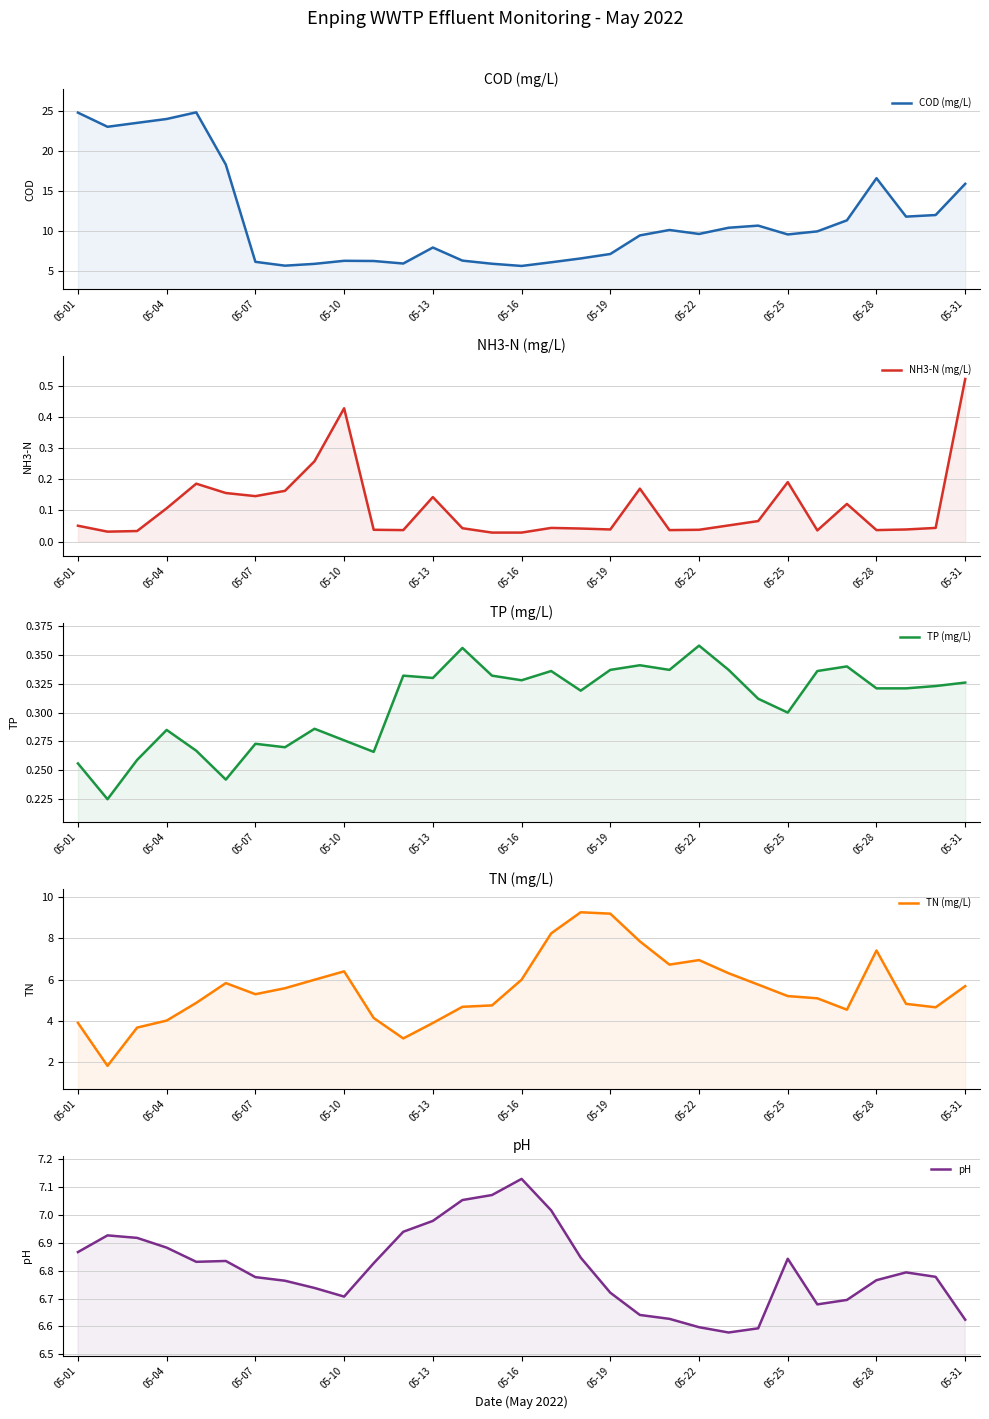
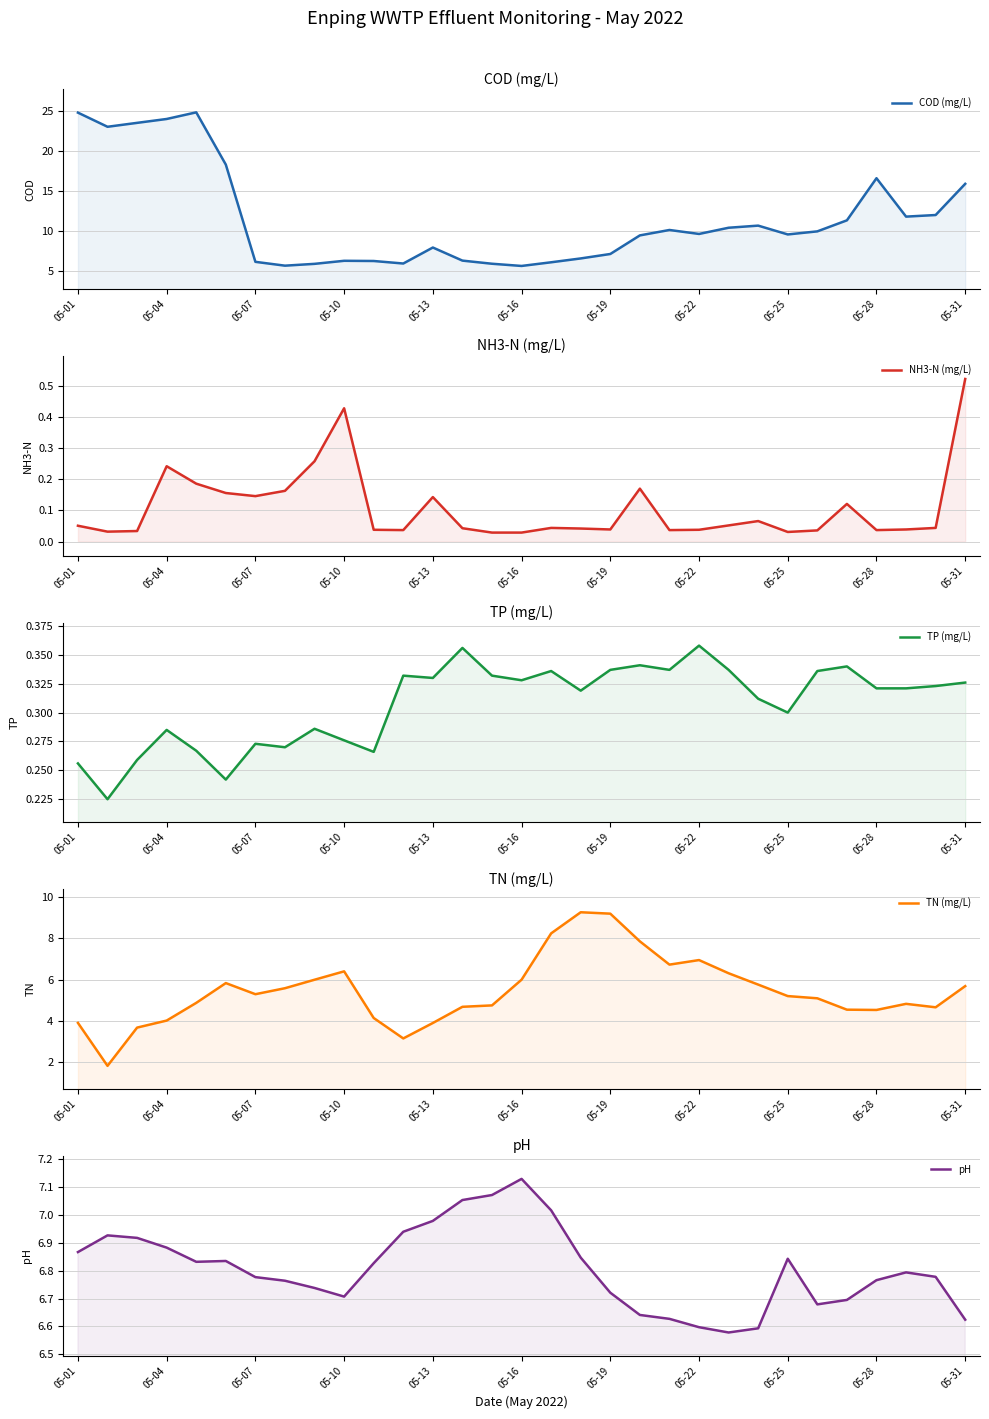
  {
    "COD (mg/L)": {
      "05-01": 25,
      "05-04": 24,
      "05-07": 6,
      "05-10": 6,
      "05-13": 8,
      "05-16": 6,
      "05-19": 7,
      "05-22": 10,
      "05-25": 10,
      "05-28": 17,
      "05-31": 16
    },
    "NH3-N (mg/L)": {
      "05-01": 0.05,
-     "05-04": 0.11,
+     "05-04": 0.24,
      "05-07": 0.15,
      "05-10": 0.43,
      "05-13": 0.14,
      "05-16": 0.03,
      "05-19": 0.04,
      "05-22": 0.04,
-     "05-25": 0.19,
+     "05-25": 0.03,
      "05-28": 0.04,
      "05-31": 0.52
    },
    "TP (mg/L)": {
      "05-01": 0.256,
      "05-04": 0.285,
      "05-07": 0.273,
      "05-10": 0.276,
      "05-13": 0.330,
      "05-16": 0.328,
      "05-19": 0.337,
      "05-22": 0.358,
      "05-25": 0.300,
      "05-28": 0.321,
      "05-31": 0.326
    },
    "TN (mg/L)": {
      "05-01": 3.9,
      "05-04": 4.0,
      "05-07": 5.3,
      "05-10": 6.4,
      "05-13": 3.9,
      "05-16": 6.0,
      "05-19": 9.2,
      "05-22": 6.9,
      "05-25": 5.2,
-     "05-28": 7.4,
+     "05-28": 4.5,
      "05-31": 5.7
    },
    "pH": {
      "05-01": 6.87,
      "05-04": 6.88,
      "05-07": 6.78,
      "05-10": 6.71,
      "05-13": 6.98,
      "05-16": 7.13,
      "05-19": 6.72,
      "05-22": 6.60,
      "05-25": 6.84,
      "05-28": 6.77,
      "05-31": 6.62
    }
  }
